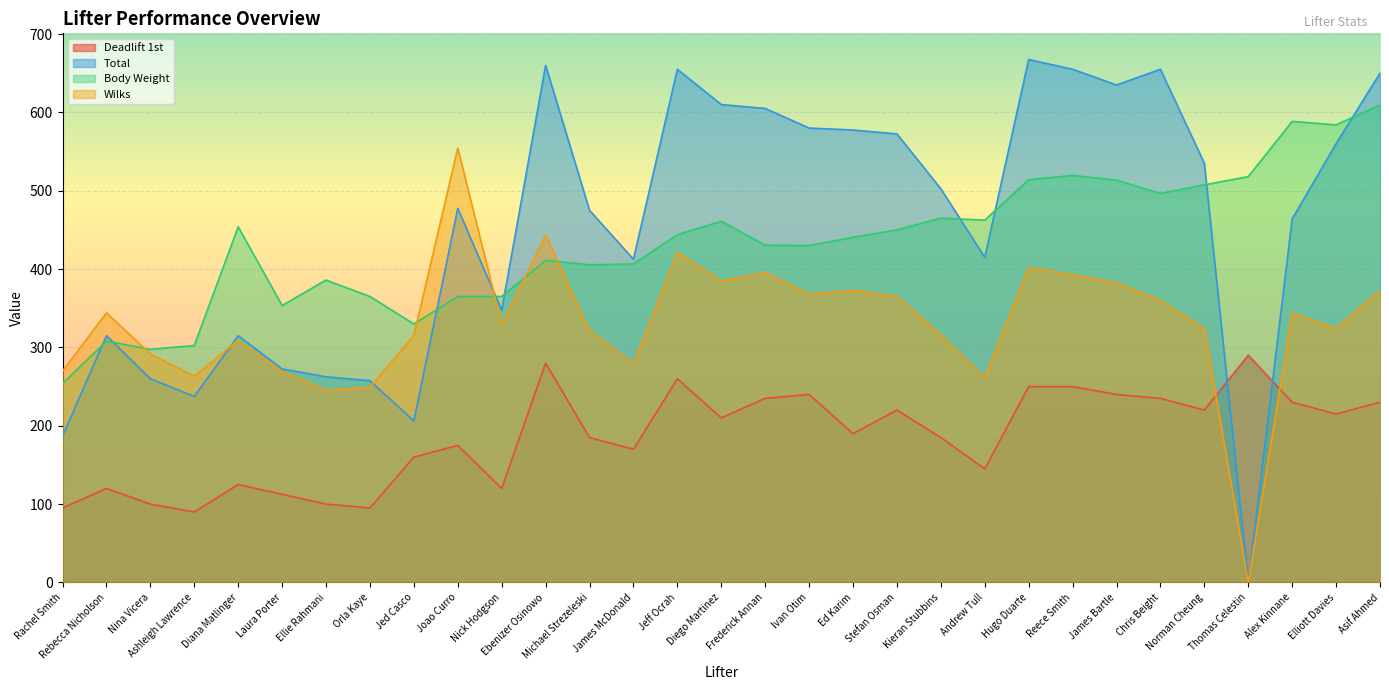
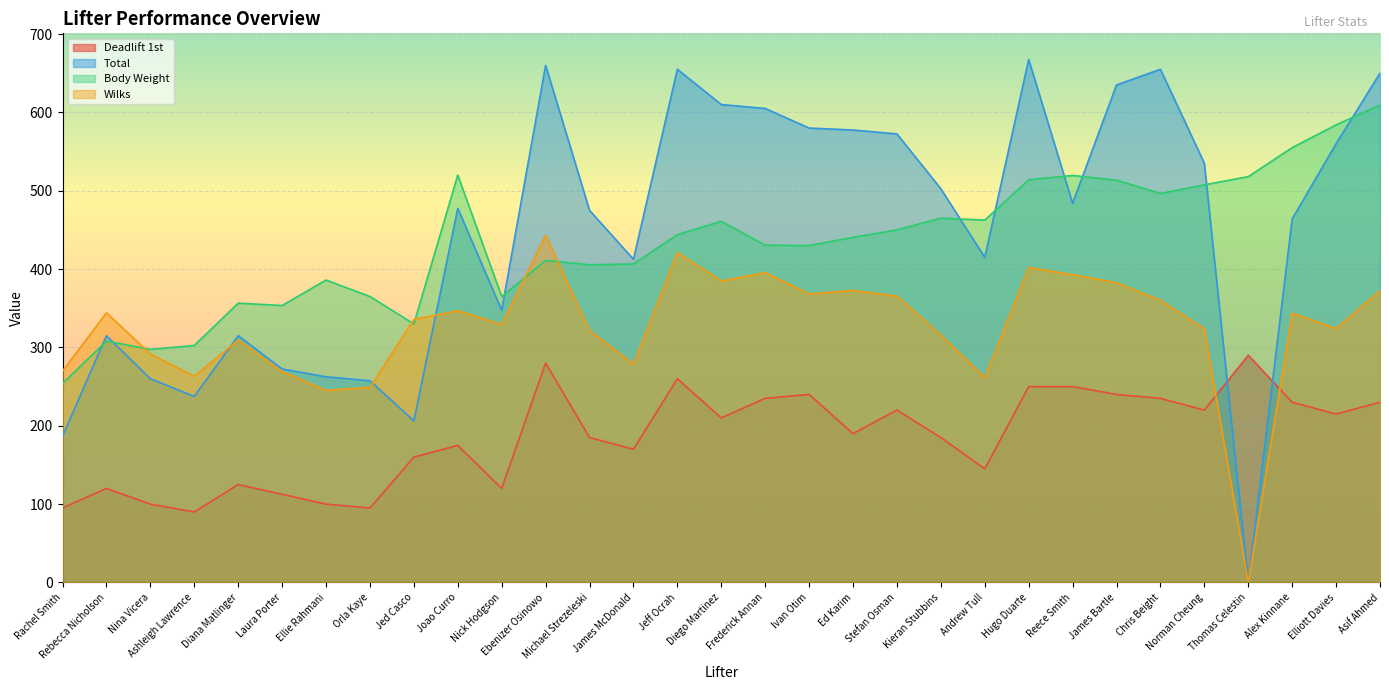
  {
    "Deadlift 1st": {
      "Rachel Smith": 100,
      "Rebecca Nicholson": 120,
      "Nina Vicera": 100,
      "Ashleigh Lawrence": 90,
      "Diana Matlinger": 130,
      "Laura Porter": 110,
      "Ellie Rahmani": 100,
      "Orla Kaye": 100,
      "Jed Casco": 160,
      "Joao Curro": 180,
      "Nick Hodgson": 120,
      "Ebenizer Osinowo": 280,
      "Michael Strezeleski": 190,
      "James McDonald": 170,
      "Jeff Ocrah": 260,
      "Diego Martinez": 210,
      "Frederick Annan": 240,
      "Ivan Otim": 240,
      "Ed Karim": 190,
      "Stefan Osman": 220,
      "Kieran Stubbins": 190,
      "Andrew Tull": 150,
      "Hugo Duarte": 250,
      "Reece Smith": 250,
      "James Bartle": 240,
      "Chris Beight": 240,
      "Norman Cheung": 220,
      "Thomas Celestin": 290,
      "Alex Kinnane": 230,
      "Elliott Davies": 220,
      "Asif Ahmed": 230
    },
    "Total": {
      "Rachel Smith": 190,
      "Rebecca Nicholson": 320,
      "Nina Vicera": 260,
      "Ashleigh Lawrence": 240,
      "Diana Matlinger": 320,
      "Ellie Rahmani": 260,
      "Orla Kaye": 260,
      "Jed Casco": 210,
      "Joao Curro": 480,
      "Nick Hodgson": 350,
      "Ebenizer Osinowo": 660,
      "Michael Strezeleski": 480,
      "James McDonald": 410,
      "Jeff Ocrah": 660,
      "Diego Martinez": 610,
      "Frederick Annan": 610,
      "Ivan Otim": 580,
      "Ed Karim": 580,
      "Stefan Osman": 570,
      "Kieran Stubbins": 500,
      "Andrew Tull": 420,
      "Hugo Duarte": 670,
-     "Reece Smith": 660,
+     "Reece Smith": 480,
      "James Bartle": 640,
      "Chris Beight": 660,
      "Norman Cheung": 540,
      "Alex Kinnane": 460,
      "Elliott Davies": 560,
      "Asif Ahmed": 650
    },
    "Body Weight": {
      "Rachel Smith": 250,
      "Rebecca Nicholson": 310,
      "Nina Vicera": 300,
      "Ashleigh Lawrence": 300,
-     "Diana Matlinger": 450,
+     "Diana Matlinger": 360,
      "Laura Porter": 350,
      "Ellie Rahmani": 390,
      "Orla Kaye": 370,
      "Jed Casco": 330,
-     "Joao Curro": 370,
+     "Joao Curro": 520,
      "Nick Hodgson": 370,
      "Ebenizer Osinowo": 410,
      "Michael Strezeleski": 410,
      "James McDonald": 410,
      "Jeff Ocrah": 440,
      "Diego Martinez": 460,
      "Frederick Annan": 430,
      "Ivan Otim": 430,
      "Ed Karim": 440,
      "Stefan Osman": 450,
      "Kieran Stubbins": 470,
      "Andrew Tull": 460,
      "Hugo Duarte": 510,
      "Reece Smith": 520,
      "James Bartle": 510,
      "Chris Beight": 500,
      "Norman Cheung": 510,
      "Thomas Celestin": 520,
-     "Alex Kinnane": 590,
+     "Alex Kinnane": 560,
      "Elliott Davies": 580,
      "Asif Ahmed": 610
    },
    "Wilks": {
      "Rachel Smith": 270,
      "Rebecca Nicholson": 340,
      "Nina Vicera": 290,
      "Ashleigh Lawrence": 260,
      "Diana Matlinger": 310,
      "Ellie Rahmani": 250,
      "Orla Kaye": 250,
-     "Jed Casco": 320,
-     "Joao Curro": 550,
+     "Jed Casco": 340,
+     "Joao Curro": 350,
      "Nick Hodgson": 330,
      "Ebenizer Osinowo": 440,
      "Michael Strezeleski": 320,
      "James McDonald": 280,
      "Jeff Ocrah": 420,
      "Diego Martinez": 380,
      "Frederick Annan": 400,
      "Ivan Otim": 370,
      "Ed Karim": 370,
      "Stefan Osman": 370,
      "Kieran Stubbins": 320,
      "Andrew Tull": 260,
      "Hugo Duarte": 400,
      "Reece Smith": 390,
      "James Bartle": 380,
      "Chris Beight": 360,
      "Norman Cheung": 320,
      "Alex Kinnane": 340,
      "Elliott Davies": 320,
      "Asif Ahmed": 370
    }
  }
